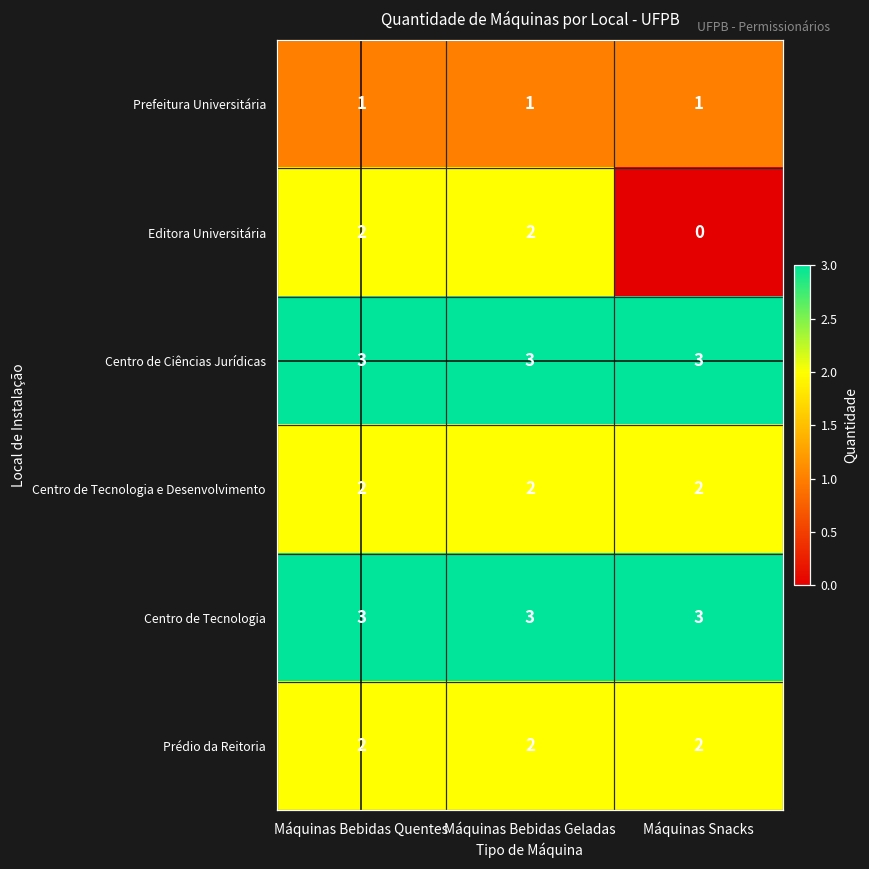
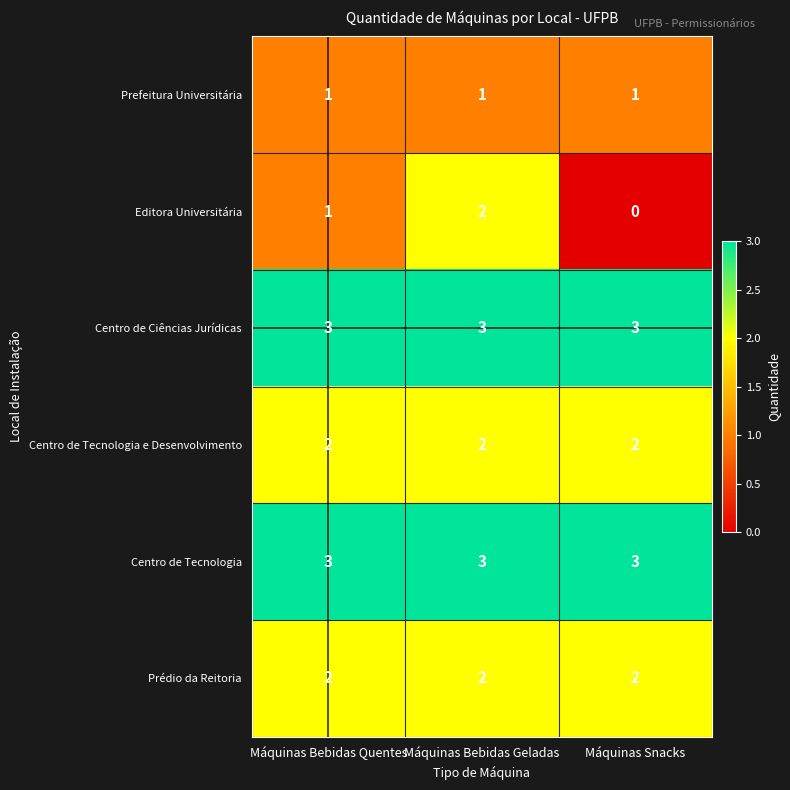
  {
    "Prefeitura Universitária": {
      "Máquinas Bebidas Quentes": 1,
      "Máquinas Bebidas Geladas": 1,
      "Máquinas Snacks": 1
    },
    "Editora Universitária": {
-     "Máquinas Bebidas Quentes": 2,
+     "Máquinas Bebidas Quentes": 1,
      "Máquinas Bebidas Geladas": 2,
      "Máquinas Snacks": 0
    },
    "Centro de Ciências Jurídicas": {
      "Máquinas Bebidas Quentes": 3,
      "Máquinas Bebidas Geladas": 3,
      "Máquinas Snacks": 3
    },
    "Centro de Tecnologia e Desenvolvimento": {
      "Máquinas Bebidas Quentes": 2,
      "Máquinas Bebidas Geladas": 2,
      "Máquinas Snacks": 2
    },
    "Centro de Tecnologia": {
      "Máquinas Bebidas Quentes": 3,
      "Máquinas Bebidas Geladas": 3,
      "Máquinas Snacks": 3
    },
    "Prédio da Reitoria": {
      "Máquinas Bebidas Quentes": 2,
      "Máquinas Bebidas Geladas": 2,
      "Máquinas Snacks": 2
    }
  }
